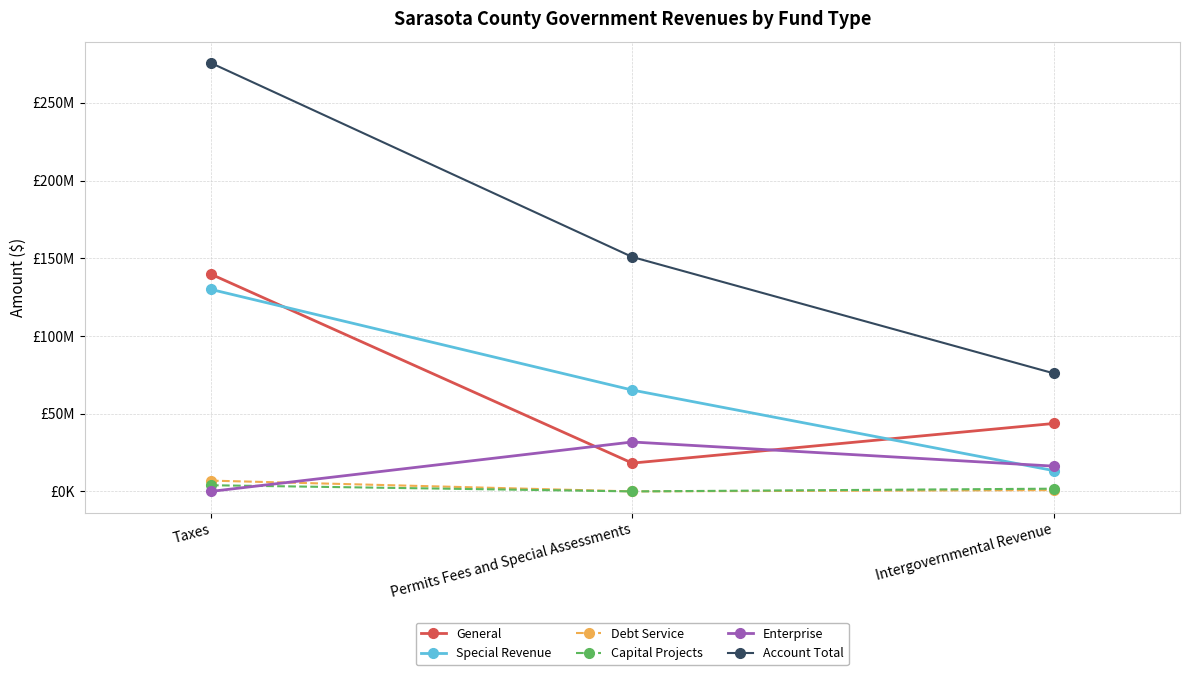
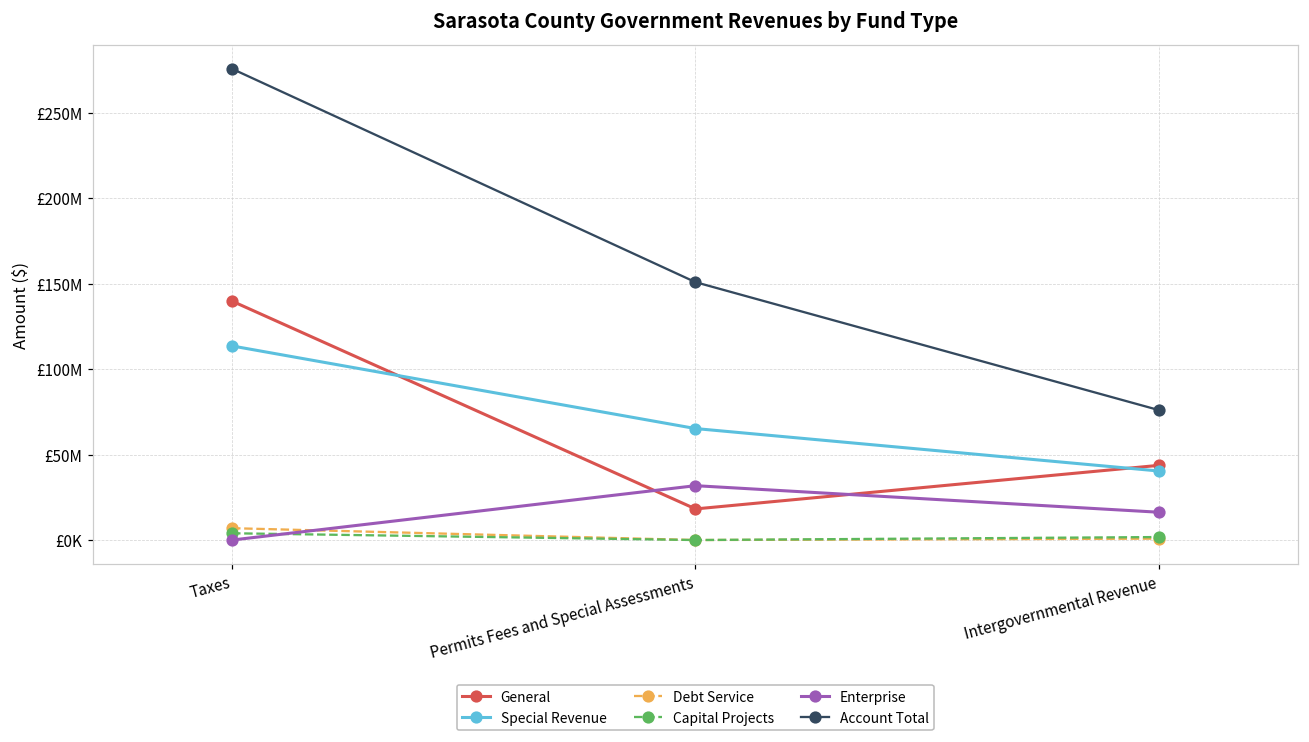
  {
    "General": {
      "Taxes": "£140000000",
      "Permits Fees and Special Assessments": "£18000000",
      "Intergovernmental Revenue": "£44000000"
    },
    "Special Revenue": {
-     "Taxes": "£130000000",
+     "Taxes": "£114000000",
      "Permits Fees and Special Assessments": "£65000000",
-     "Intergovernmental Revenue": "£13000000"
+     "Intergovernmental Revenue": "£40000000"
    },
    "Debt Service": {
      "Taxes": "£7000000"
    },
    "Capital Projects": {
      "Taxes": "£4000000"
    },
    "Enterprise": {
      "Taxes": "£0",
      "Permits Fees and Special Assessments": "£32000000",
      "Intergovernmental Revenue": "£16000000"
    },
    "Account Total": {
      "Taxes": "£276000000",
      "Permits Fees and Special Assessments": "£151000000",
      "Intergovernmental Revenue": "£76000000"
    }
  }
